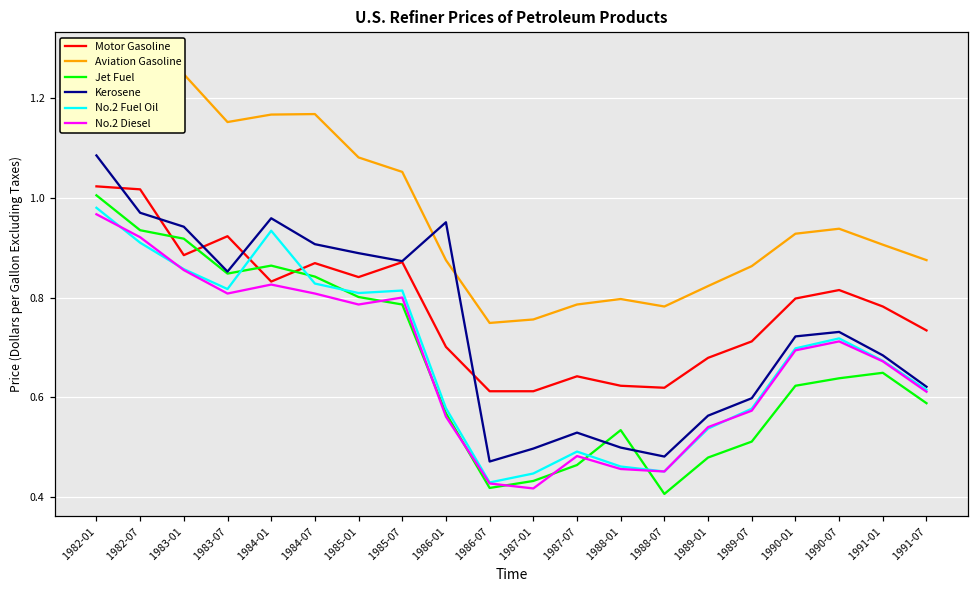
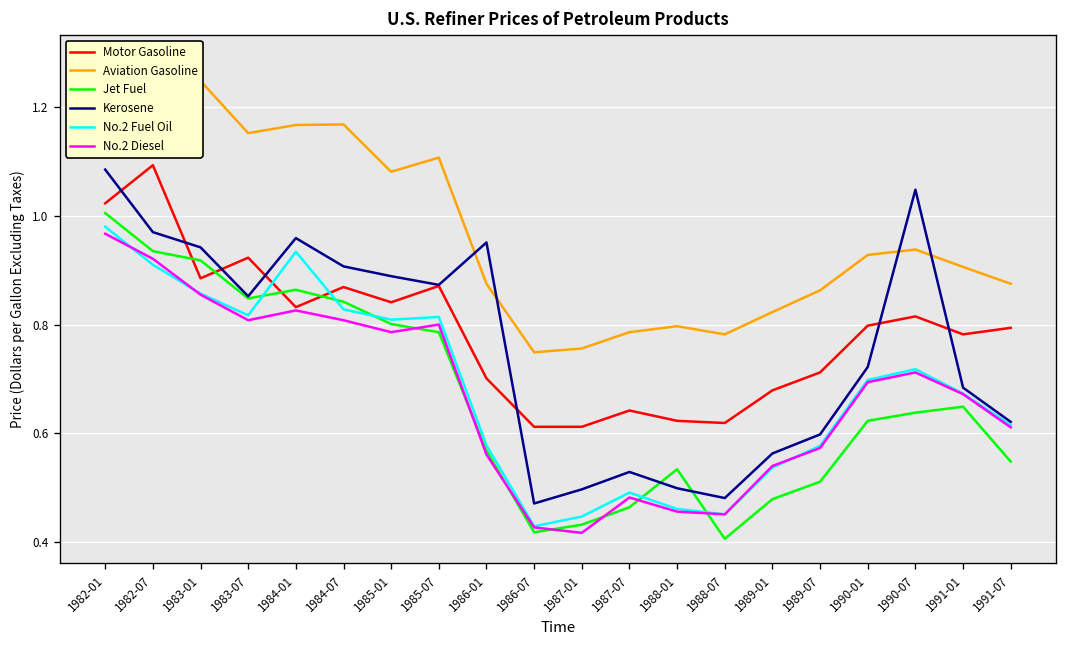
  {
    "Motor Gasoline": {
      "1982-01": 1.02,
-     "1982-07": 1.02,
+     "1982-07": 1.09,
      "1983-01": 0.89,
      "1983-07": 0.92,
      "1984-01": 0.83,
      "1984-07": 0.87,
      "1985-01": 0.84,
      "1986-01": 0.70,
      "1986-07": 0.61,
      "1987-01": 0.61,
      "1987-07": 0.64,
      "1988-01": 0.62,
      "1988-07": 0.62,
      "1989-01": 0.68,
      "1989-07": 0.71,
      "1990-01": 0.80,
      "1990-07": 0.82,
      "1991-01": 0.78,
-     "1991-07": 0.73
+     "1991-07": 0.79
    },
    "Aviation Gasoline": {
      "1983-07": 1.15,
      "1984-01": 1.17,
      "1984-07": 1.17,
      "1985-01": 1.08,
-     "1985-07": 1.05,
+     "1985-07": 1.11,
      "1986-01": 0.88,
      "1986-07": 0.75,
      "1987-01": 0.76,
      "1987-07": 0.79,
      "1988-01": 0.80,
      "1988-07": 0.78,
      "1989-01": 0.82,
      "1989-07": 0.86,
      "1990-01": 0.93,
      "1990-07": 0.94,
      "1991-01": 0.91,
      "1991-07": 0.88
    },
    "Jet Fuel": {
      "1982-01": 1.01,
      "1982-07": 0.94,
      "1983-01": 0.92,
      "1984-01": 0.86,
      "1984-07": 0.84,
      "1985-01": 0.80,
      "1985-07": 0.79,
      "1986-01": 0.57,
      "1986-07": 0.42,
      "1987-01": 0.43,
      "1987-07": 0.46,
      "1988-01": 0.53,
      "1988-07": 0.41,
      "1989-01": 0.48,
      "1989-07": 0.51,
      "1990-01": 0.62,
      "1990-07": 0.64,
      "1991-01": 0.65,
-     "1991-07": 0.59
+     "1991-07": 0.55
    },
    "Kerosene": {
      "1982-01": 1.09,
      "1982-07": 0.97,
      "1983-01": 0.94,
      "1984-01": 0.96,
      "1984-07": 0.91,
      "1985-01": 0.89,
      "1986-01": 0.95,
      "1986-07": 0.47,
      "1987-01": 0.50,
      "1987-07": 0.53,
      "1988-01": 0.50,
      "1988-07": 0.48,
      "1989-01": 0.56,
      "1989-07": 0.60,
      "1990-01": 0.72,
-     "1990-07": 0.73,
+     "1990-07": 1.05,
      "1991-01": 0.68,
      "1991-07": 0.62
    },
    "No.2 Fuel Oil": {
      "1982-01": 0.98,
      "1982-07": 0.91,
      "1983-07": 0.82,
      "1984-01": 0.93,
      "1984-07": 0.83,
      "1985-01": 0.81,
      "1985-07": 0.81,
      "1986-01": 0.58,
      "1987-01": 0.45,
      "1987-07": 0.49,
      "1990-07": 0.72
    },
    "No.2 Diesel": {
      "1982-01": 0.97,
      "1982-07": 0.92,
      "1983-07": 0.81,
      "1984-01": 0.83,
      "1984-07": 0.81,
      "1985-01": 0.79,
      "1985-07": 0.80,
      "1986-01": 0.56,
      "1987-01": 0.42,
      "1987-07": 0.48,
      "1990-07": 0.71
    }
  }
